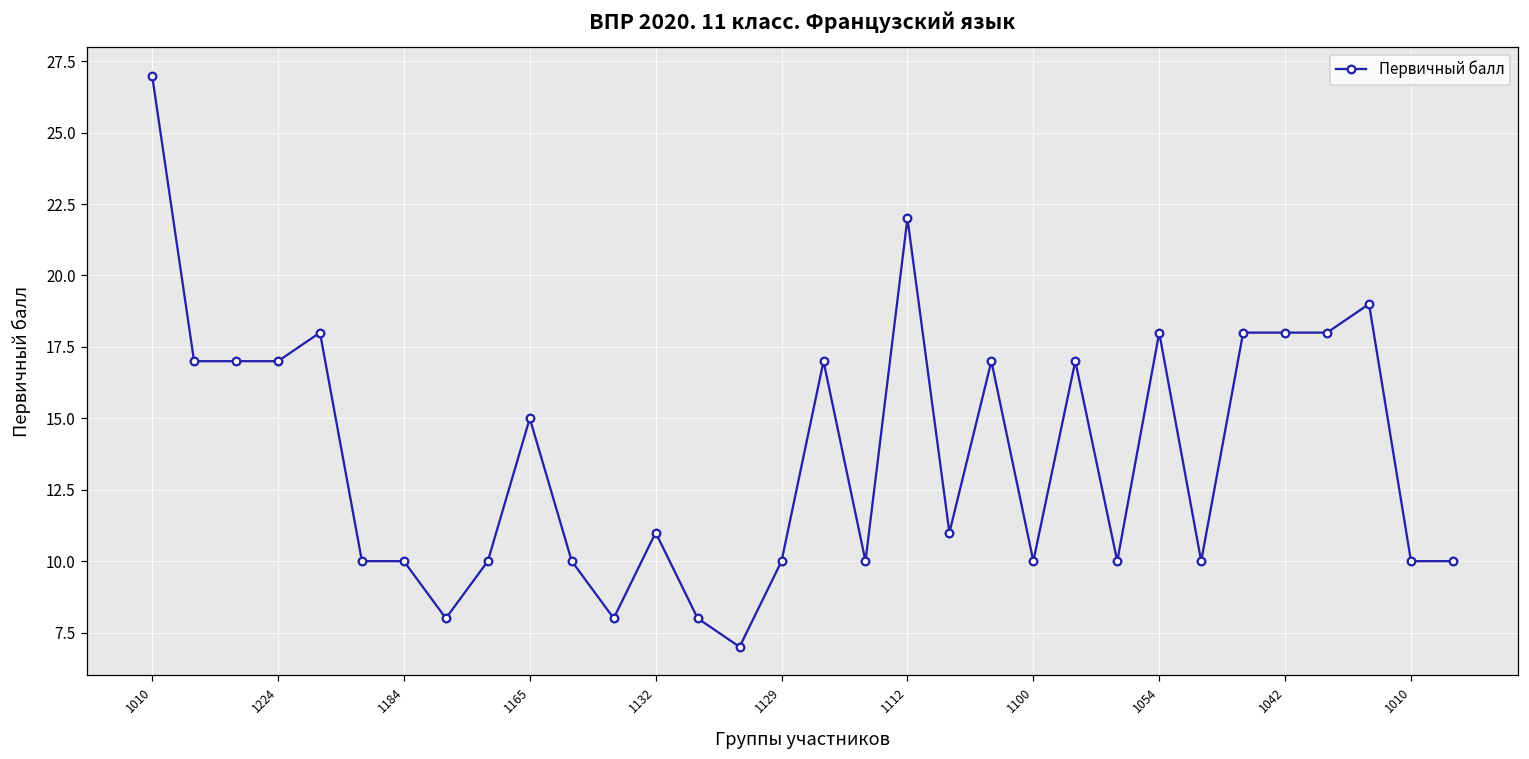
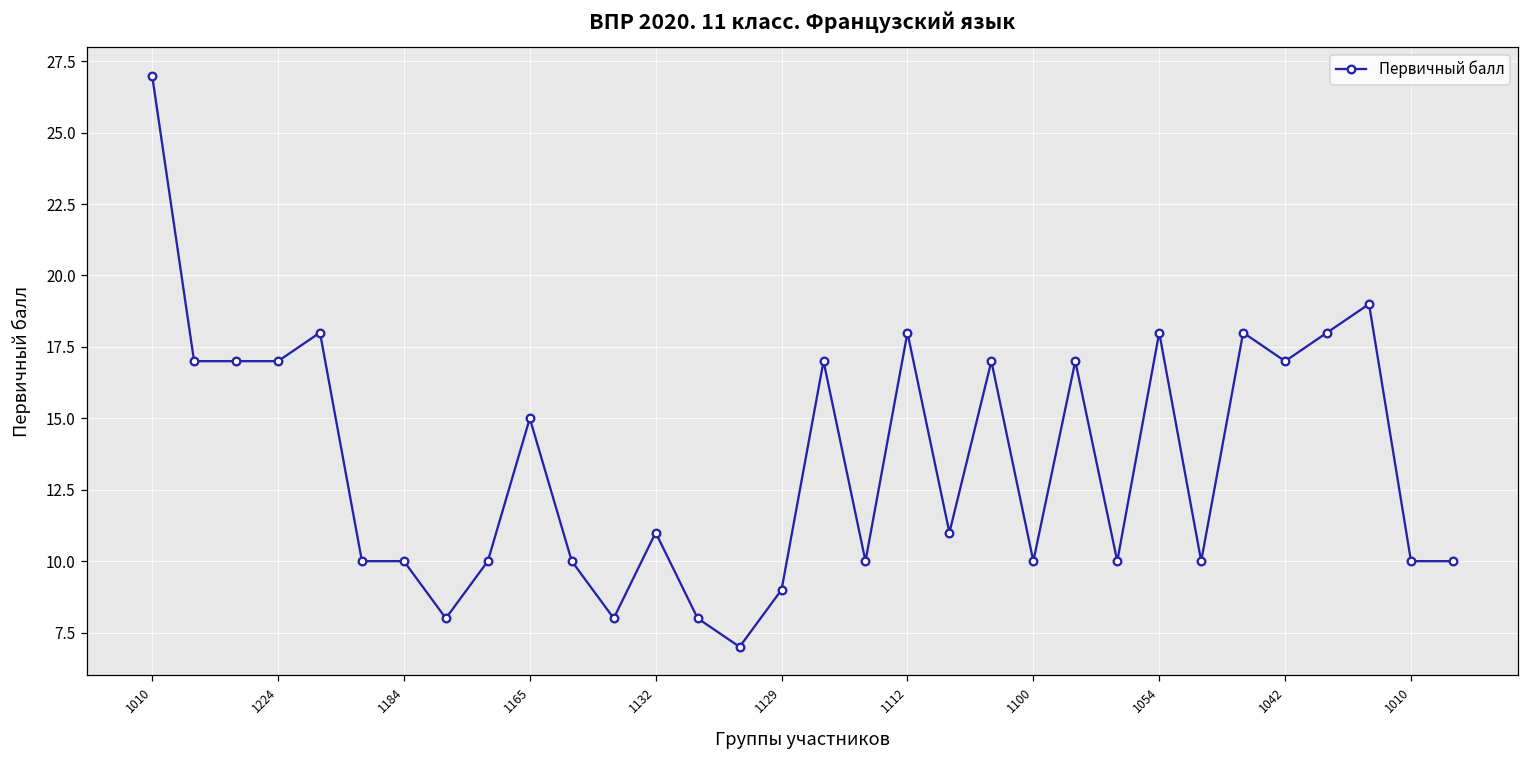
  {
    "1224": 17,
    "1184": 10,
    "1165": 15,
    "1132": 11,
-   "1129": 10,
-   "1112": 22,
+   "1129": 9,
+   "1112": 18,
    "1100": 10,
    "1054": 18,
-   "1042": 18
+   "1042": 17
  }
